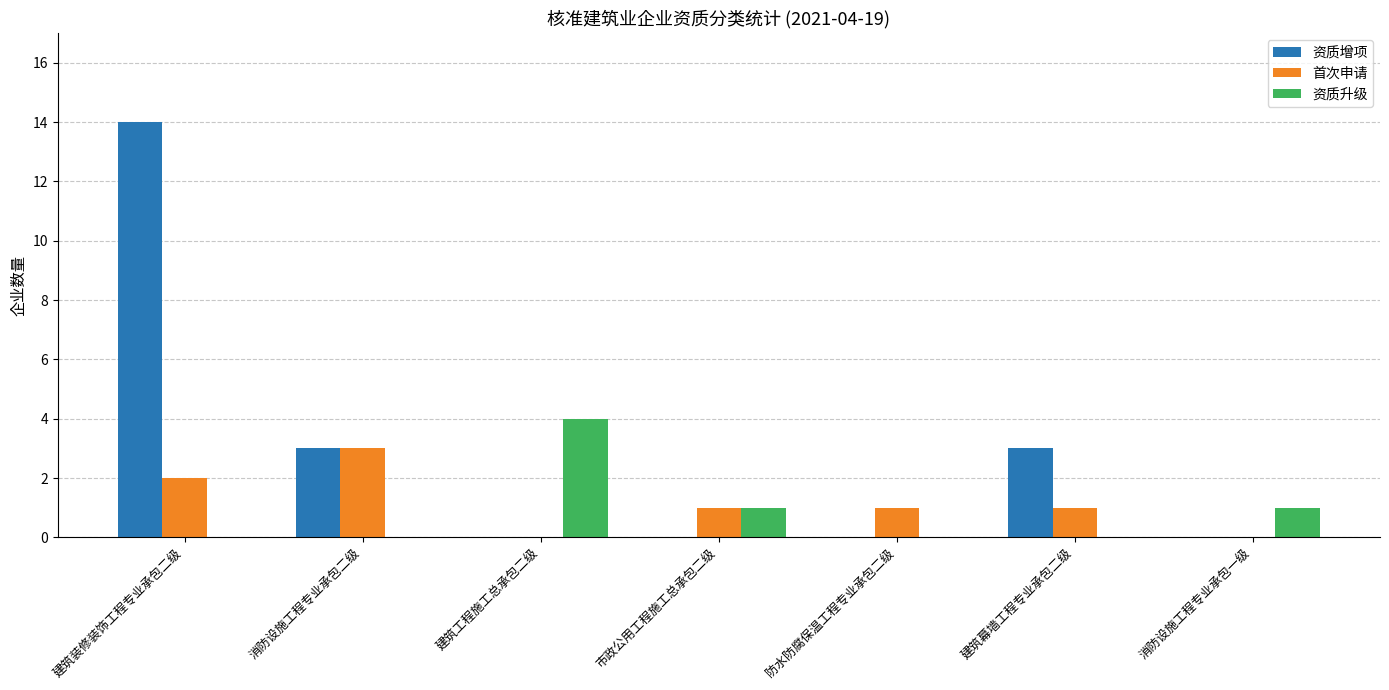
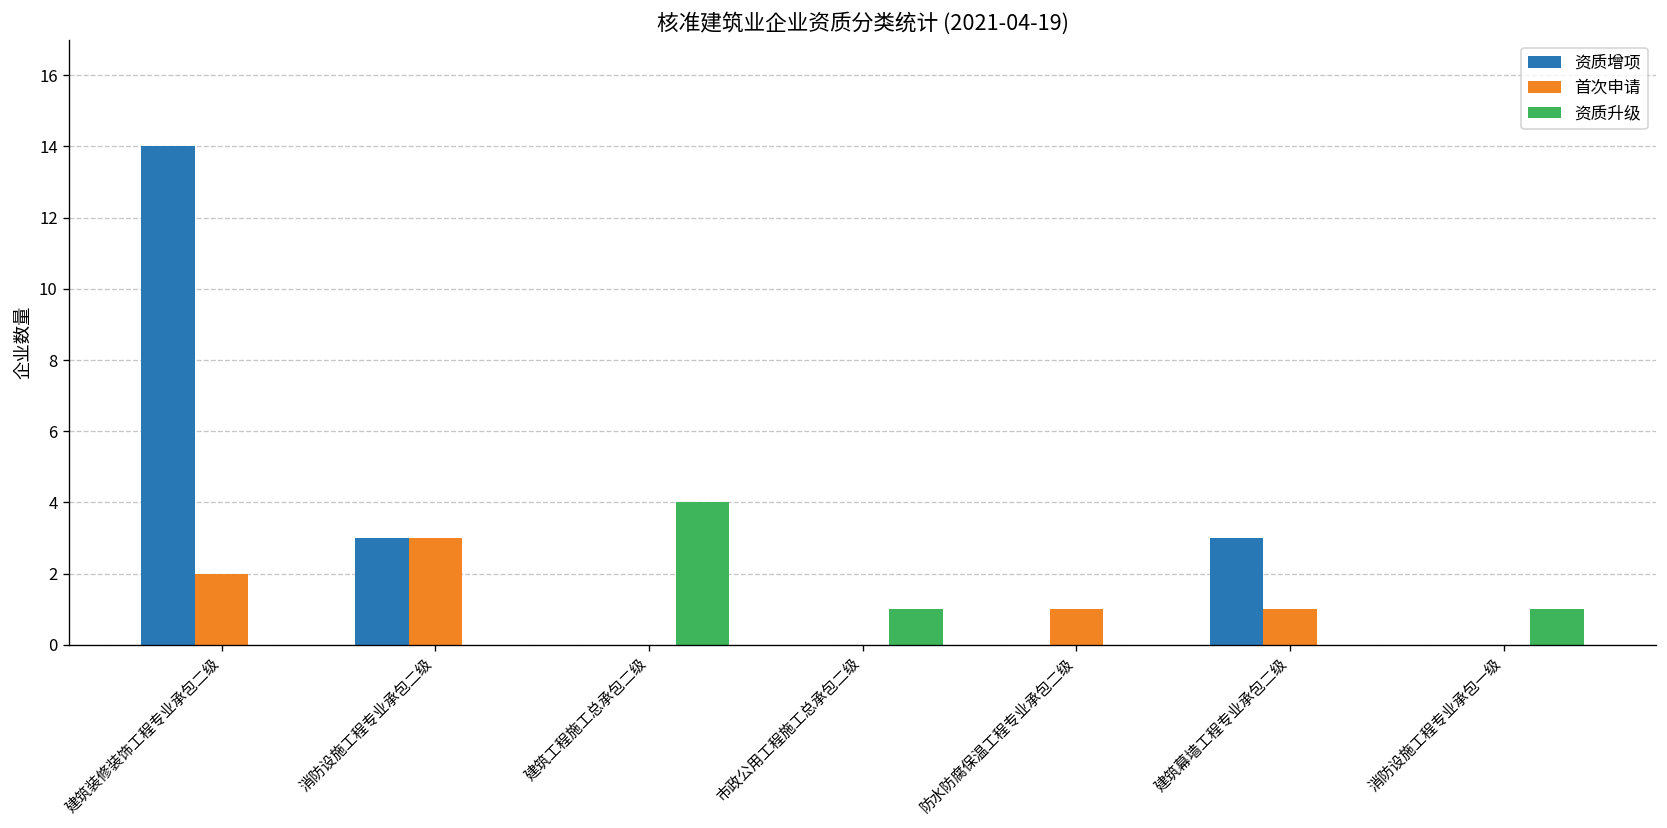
  {
    "资质增项": {
      "建筑装修装饰工程专业承包二级": 14,
      "消防设施工程专业承包二级": 3,
      "建筑工程施工总承包二级": 0,
      "市政公用工程施工总承包二级": 0,
      "防水防腐保温工程专业承包二级": 0,
      "建筑幕墙工程专业承包二级": 3,
      "消防设施工程专业承包一级": 0
    },
    "首次申请": {
      "建筑装修装饰工程专业承包二级": 2,
      "消防设施工程专业承包二级": 3,
      "建筑工程施工总承包二级": 0,
-     "市政公用工程施工总承包二级": 1,
+     "市政公用工程施工总承包二级": 0,
      "防水防腐保温工程专业承包二级": 1,
      "建筑幕墙工程专业承包二级": 1,
      "消防设施工程专业承包一级": 0
    },
    "资质升级": {
      "建筑装修装饰工程专业承包二级": 0,
      "消防设施工程专业承包二级": 0,
      "建筑工程施工总承包二级": 4,
      "市政公用工程施工总承包二级": 1,
      "防水防腐保温工程专业承包二级": 0,
      "建筑幕墙工程专业承包二级": 0,
      "消防设施工程专业承包一级": 1
    }
  }
